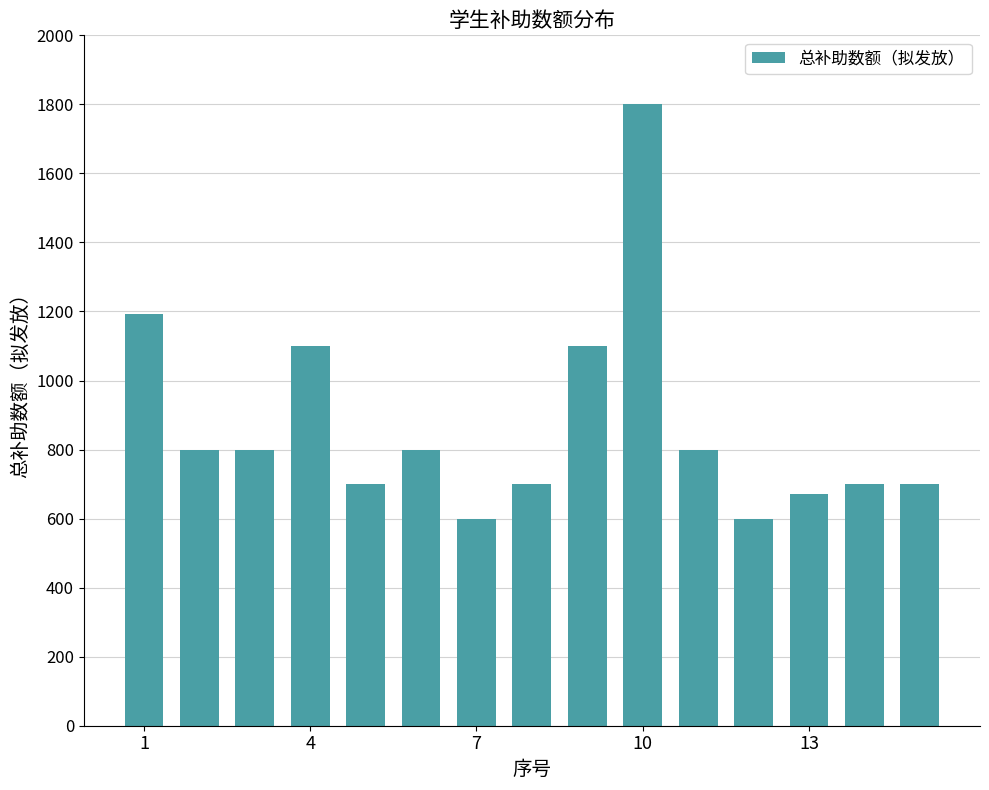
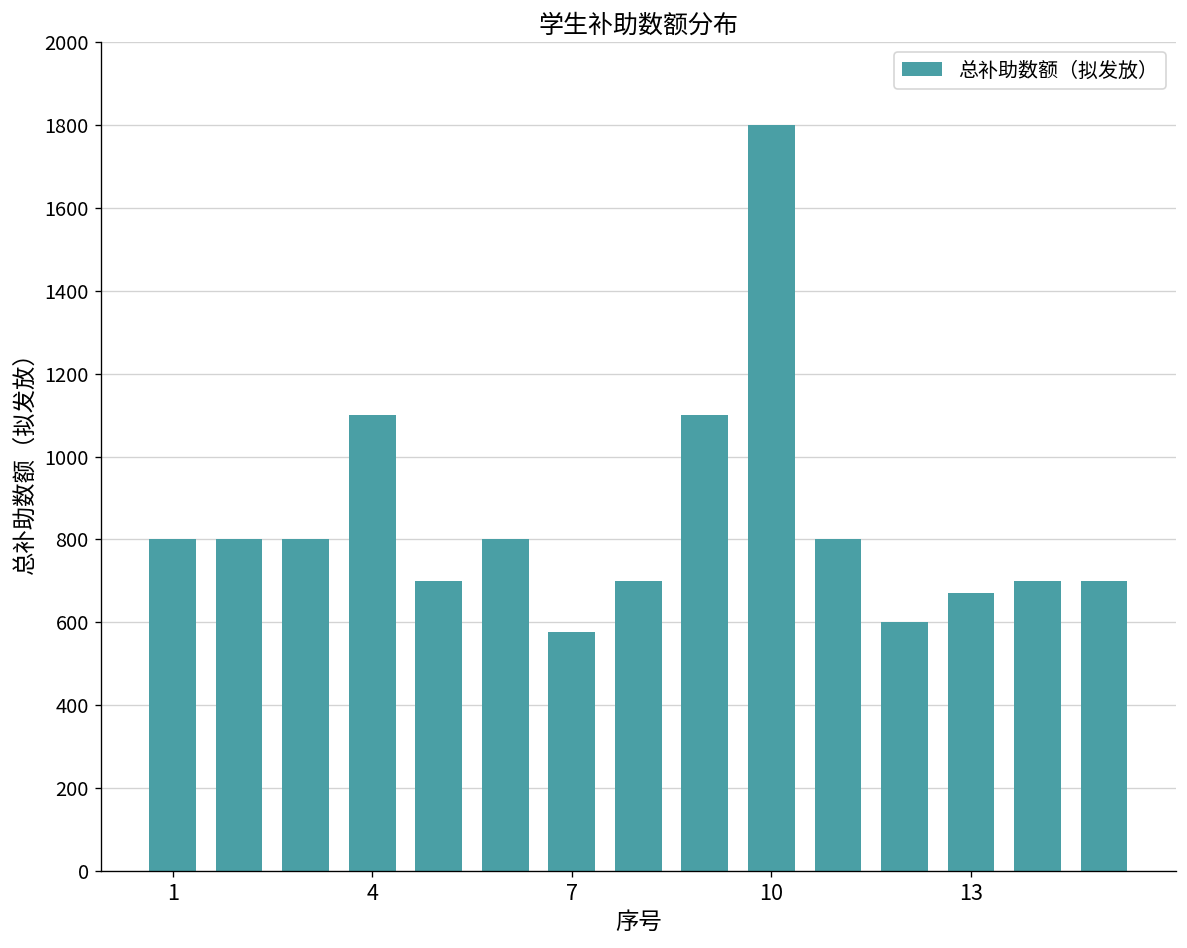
  {
-   "1": 1190,
+   "1": 800,
    "4": 1100,
-   "7": 600,
+   "7": 580,
    "10": 1800,
    "13": 670
  }
